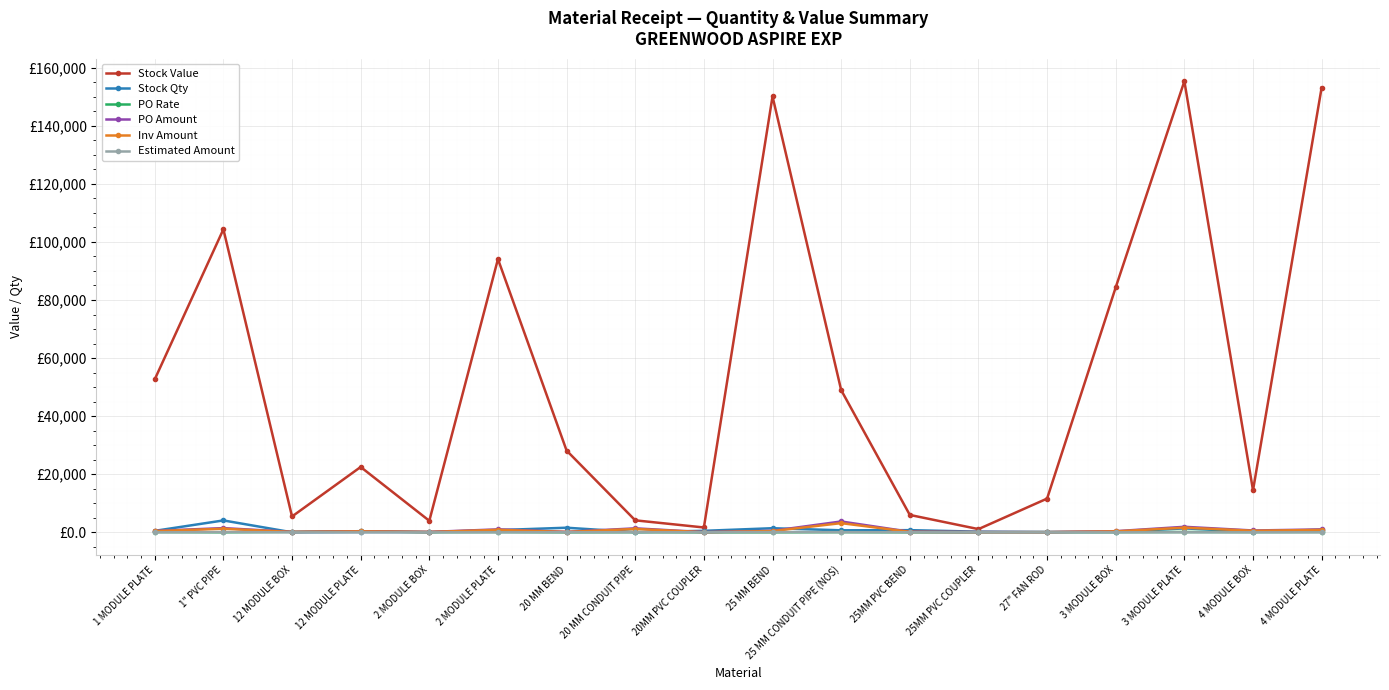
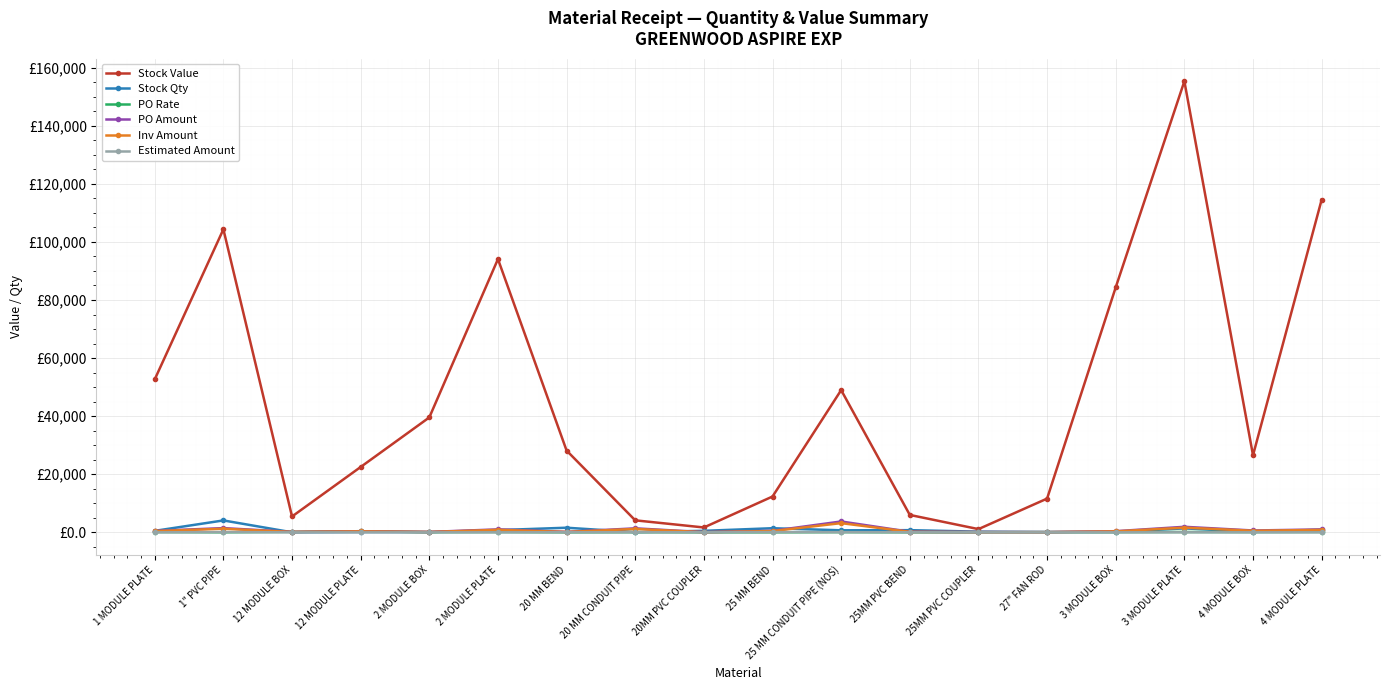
  {
    "Stock Value": {
      "1 MODULE PLATE": "£53,000",
      "1\" PVC PIPE": "£104,000",
      "12 MODULE BOX": "£5,000",
      "12 MODULE PLATE": "£23,000",
-     "2 MODULE BOX": "£4,000",
+     "2 MODULE BOX": "£40,000",
      "2 MODULE PLATE": "£94,000",
      "20 MM BEND": "£28,000",
      "20 MM CONDUIT PIPE": "£4,000",
      "20MM PVC COUPLER": "£2,000",
-     "25 MM BEND": "£150,000",
+     "25 MM BEND": "£12,000",
      "25 MM CONDUIT PIPE (NOS)": "£49,000",
      "25MM PVC BEND": "£6,000",
      "27\" FAN ROD": "£12,000",
      "3 MODULE BOX": "£84,000",
      "3 MODULE PLATE": "£155,000",
-     "4 MODULE BOX": "£14,000",
-     "4 MODULE PLATE": "£153,000"
+     "4 MODULE BOX": "£27,000",
+     "4 MODULE PLATE": "£115,000"
    },
    "Stock Qty": {
      "1\" PVC PIPE": "£4,000",
      "20 MM BEND": "£2,000",
      "25 MM BEND": "£1,000"
    }
  }
